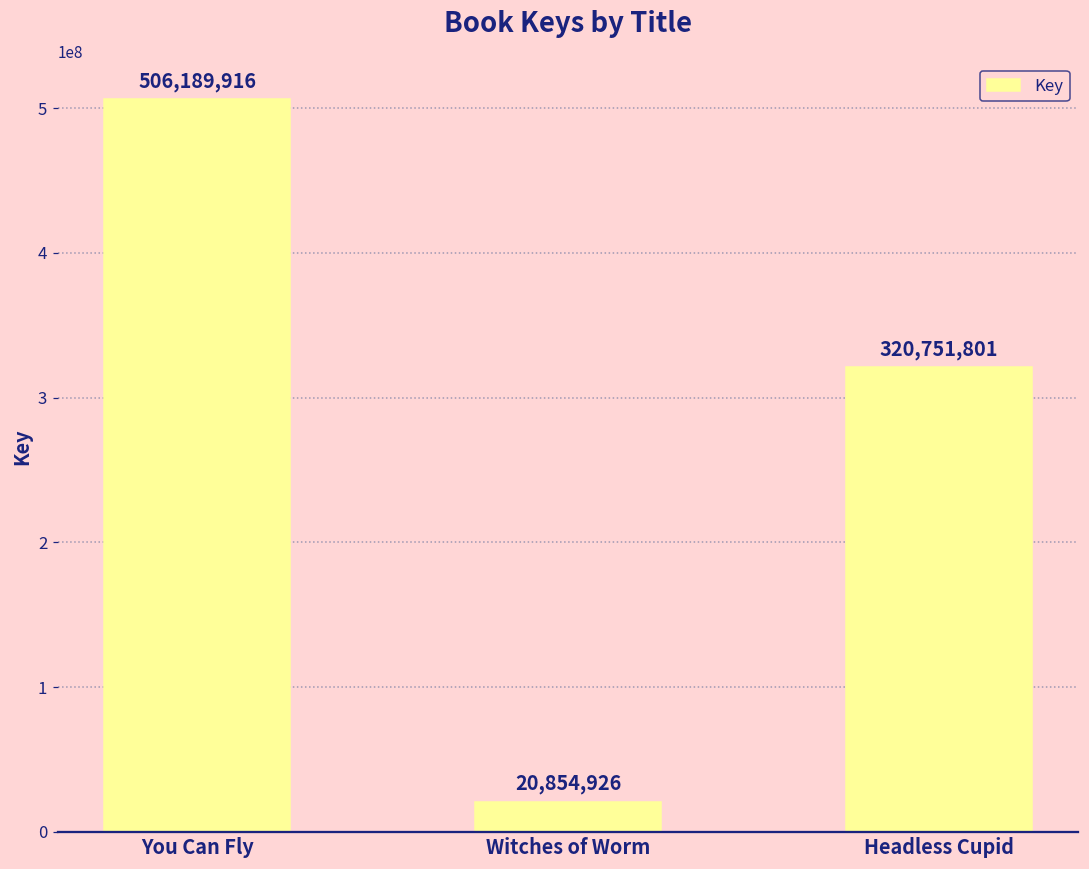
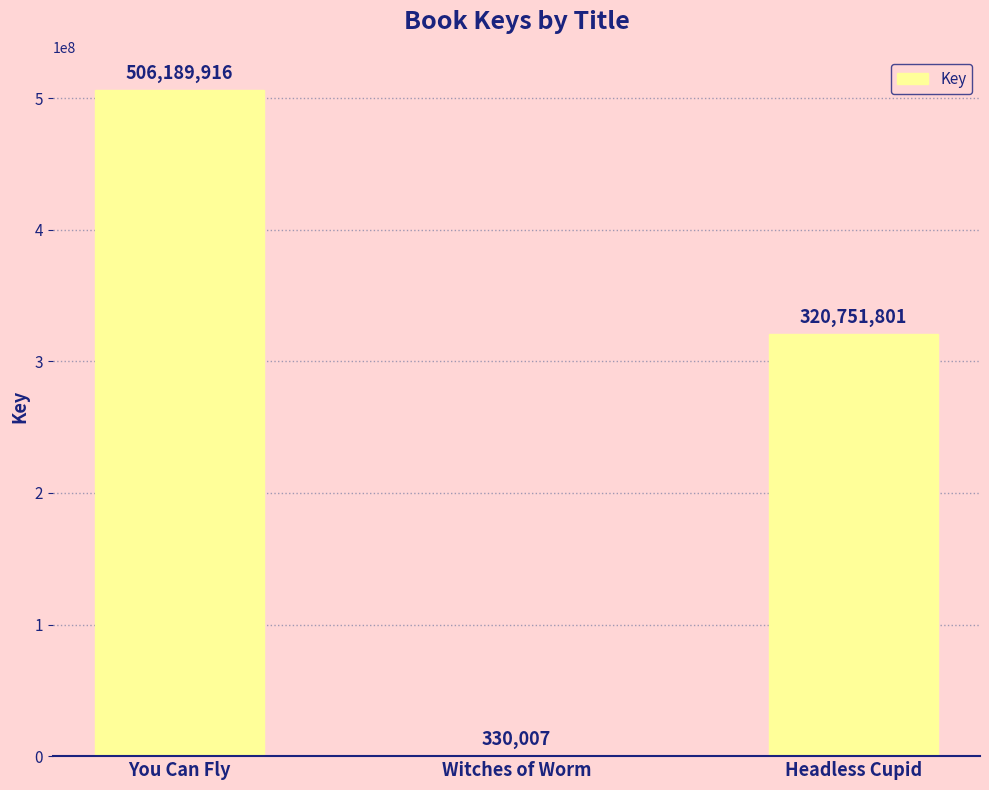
  {
    "You Can Fly": "506,189,916",
-   "Witches of Worm": "20,854,926",
+   "Witches of Worm": "330,007",
    "Headless Cupid": "320,751,801"
  }
